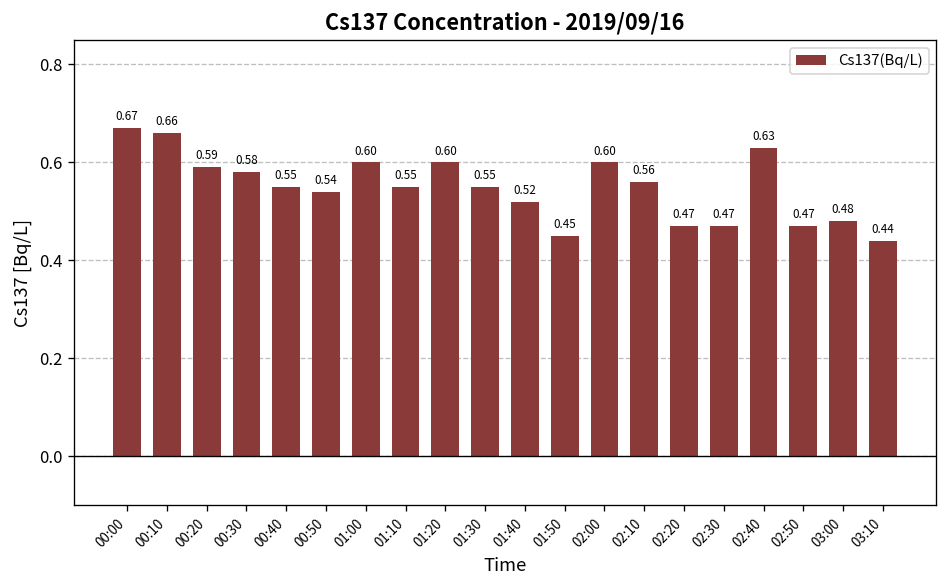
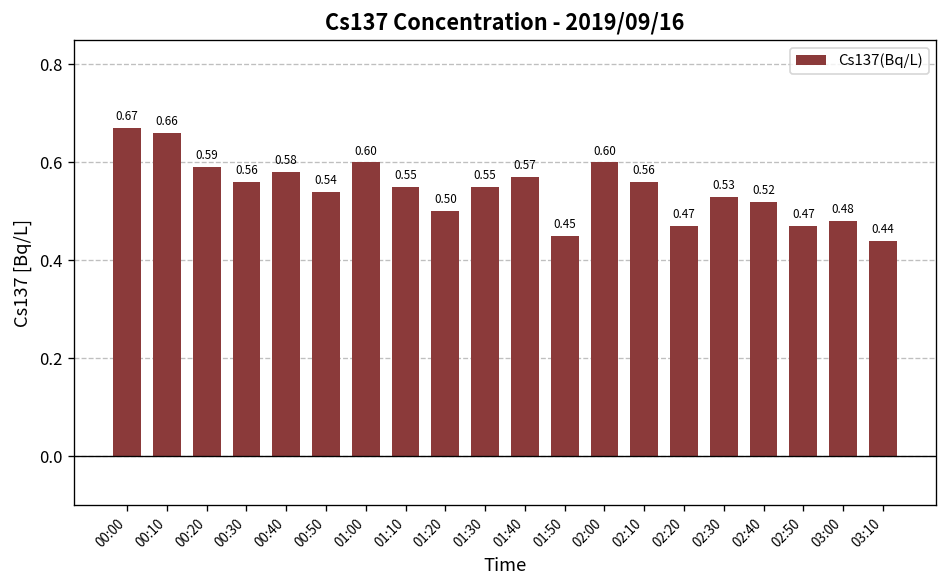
  {
    "00:00": 0.67,
    "00:10": 0.66,
    "00:20": 0.59,
-   "00:30": 0.58,
-   "00:40": 0.55,
+   "00:30": 0.56,
+   "00:40": 0.58,
    "00:50": 0.54,
    "01:00": 0.60,
    "01:10": 0.55,
-   "01:20": 0.60,
+   "01:20": 0.50,
    "01:30": 0.55,
-   "01:40": 0.52,
+   "01:40": 0.57,
    "01:50": 0.45,
    "02:00": 0.60,
    "02:10": 0.56,
    "02:20": 0.47,
-   "02:30": 0.47,
-   "02:40": 0.63,
+   "02:30": 0.53,
+   "02:40": 0.52,
    "02:50": 0.47,
    "03:00": 0.48,
    "03:10": 0.44
  }
